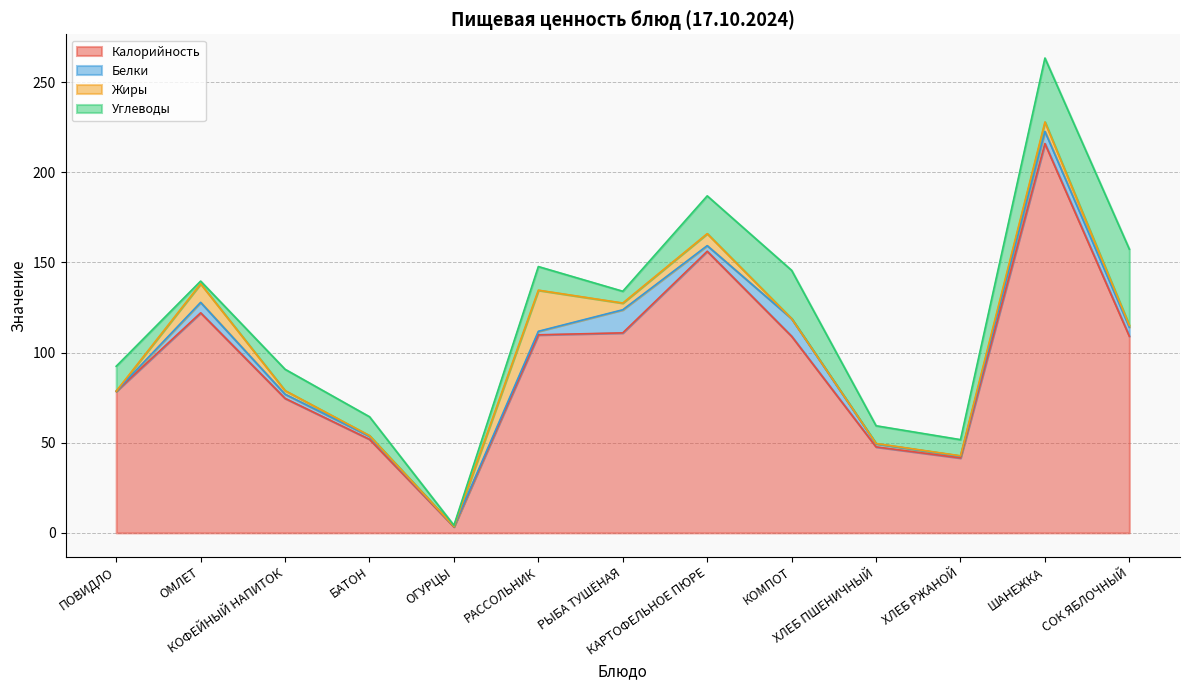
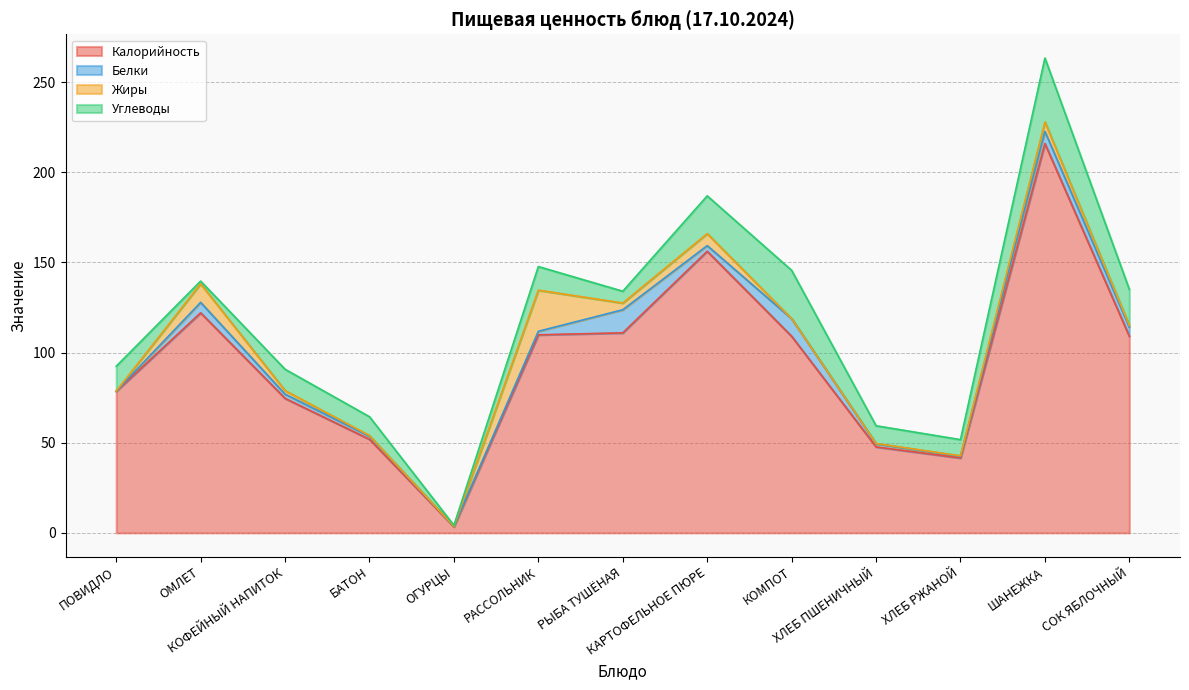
  {
    "Калорийность": {
      "ОМЛЕТ": 122,
      "КОФЕЙНЫЙ НАПИТОК": 75,
      "БАТОН": 52,
      "РАССОЛЬНИК": 110,
      "РЫБА ТУШЁНАЯ": 111,
      "КАРТОФЕЛЬНОЕ ПЮРЕ": 156,
      "КОМПОТ": 109,
      "ХЛЕБ ПШЕНИЧНЫЙ": 48,
      "ШАНЕЖКА": 216,
      "СОК ЯБЛОЧНЫЙ": 109
    },
    "Белки": {
      "ОМЛЕТ": 6,
      "КОФЕЙНЫЙ НАПИТОК": 2,
      "РАССОЛЬНИК": 2,
      "РЫБА ТУШЁНАЯ": 13,
      "КАРТОФЕЛЬНОЕ ПЮРЕ": 3,
      "ШАНЕЖКА": 7
    },
    "Жиры": {
      "ОМЛЕТ": 10,
      "КОФЕЙНЫЙ НАПИТОК": 2,
      "РАССОЛЬНИК": 23,
      "РЫБА ТУШЁНАЯ": 4,
      "КАРТОФЕЛЬНОЕ ПЮРЕ": 7,
      "ШАНЕЖКА": 5
    },
    "Углеводы": {
      "ПОВИДЛО": 14,
      "ОМЛЕТ": 1,
      "КОФЕЙНЫЙ НАПИТОК": 12,
      "БАТОН": 10,
      "РАССОЛЬНИК": 13,
      "РЫБА ТУШЁНАЯ": 7,
      "КАРТОФЕЛЬНОЕ ПЮРЕ": 21,
      "КОМПОТ": 27,
      "ХЛЕБ ПШЕНИЧНЫЙ": 10,
      "ХЛЕБ РЖАНОЙ": 9,
      "ШАНЕЖКА": 35,
-     "СОК ЯБЛОЧНЫЙ": 42
+     "СОК ЯБЛОЧНЫЙ": 20
    }
  }
